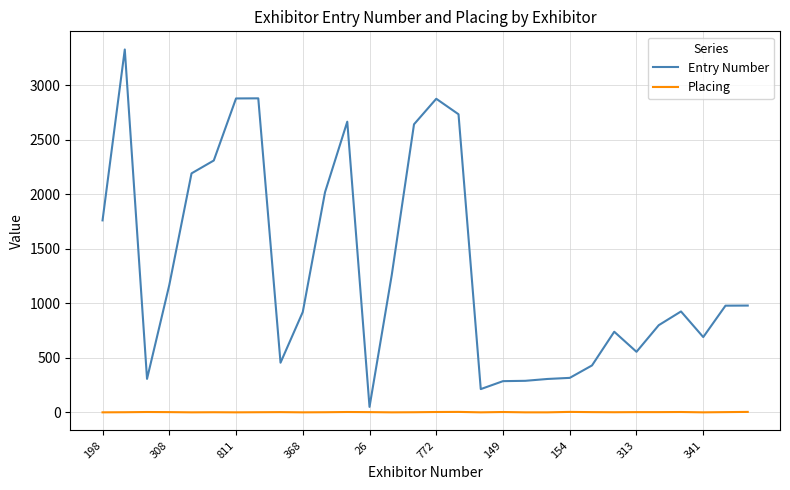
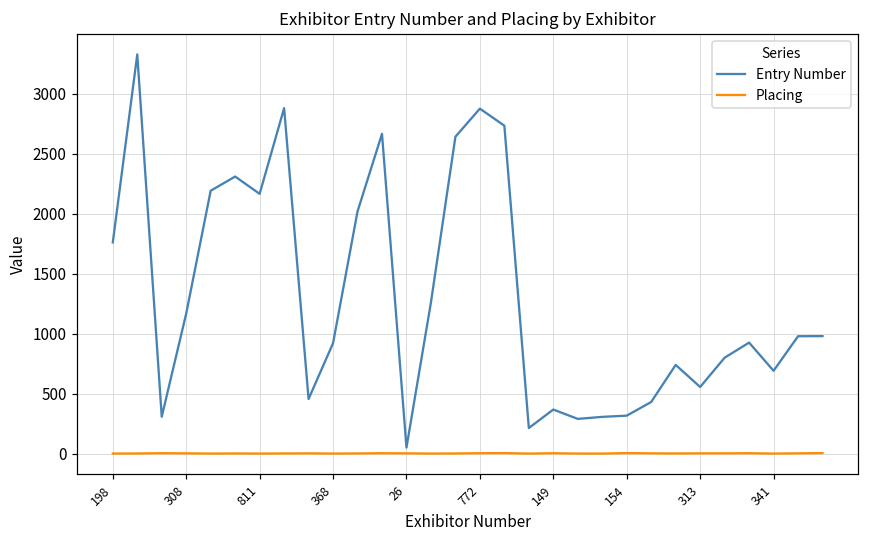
  {
    "Entry Number": {
      "198": 1760,
      "308": 1170,
-     "811": 2880,
+     "811": 2170,
      "368": 920,
      "772": 2880,
-     "149": 290,
+     "149": 370,
      "154": 320,
      "313": 560,
      "341": 690
    },
    "Placing": {
      "198": 0,
      "308": 0,
      "811": 0,
      "368": 0,
      "772": 0,
      "149": 0,
      "154": 10,
      "313": 0,
      "341": 0
    }
  }
